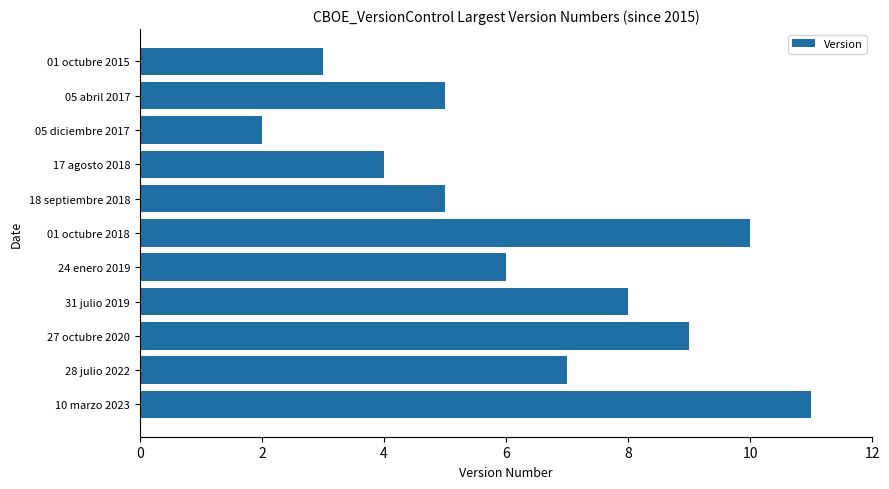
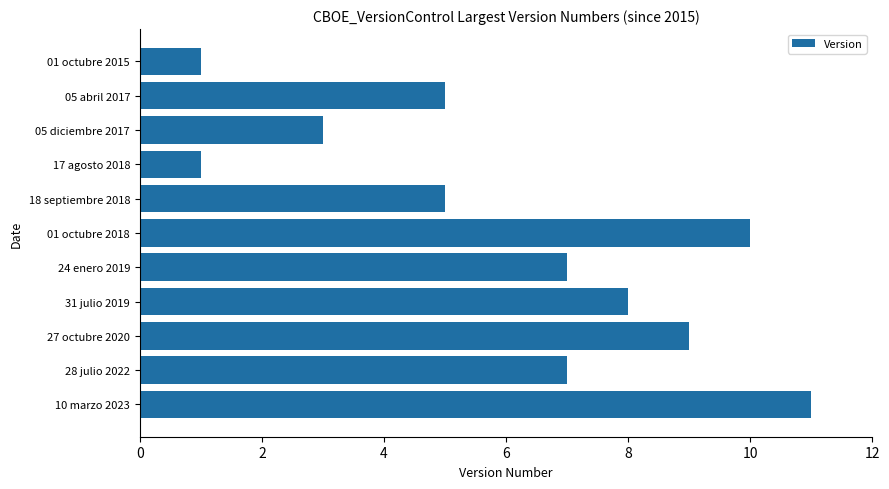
  {
-   "01 octubre 2015": 3,
+   "01 octubre 2015": 1,
    "05 abril 2017": 5,
-   "05 diciembre 2017": 2,
-   "17 agosto 2018": 4,
+   "05 diciembre 2017": 3,
+   "17 agosto 2018": 1,
    "18 septiembre 2018": 5,
    "01 octubre 2018": 10,
-   "24 enero 2019": 6,
+   "24 enero 2019": 7,
    "31 julio 2019": 8,
    "27 octubre 2020": 9,
    "28 julio 2022": 7,
    "10 marzo 2023": 11
  }
